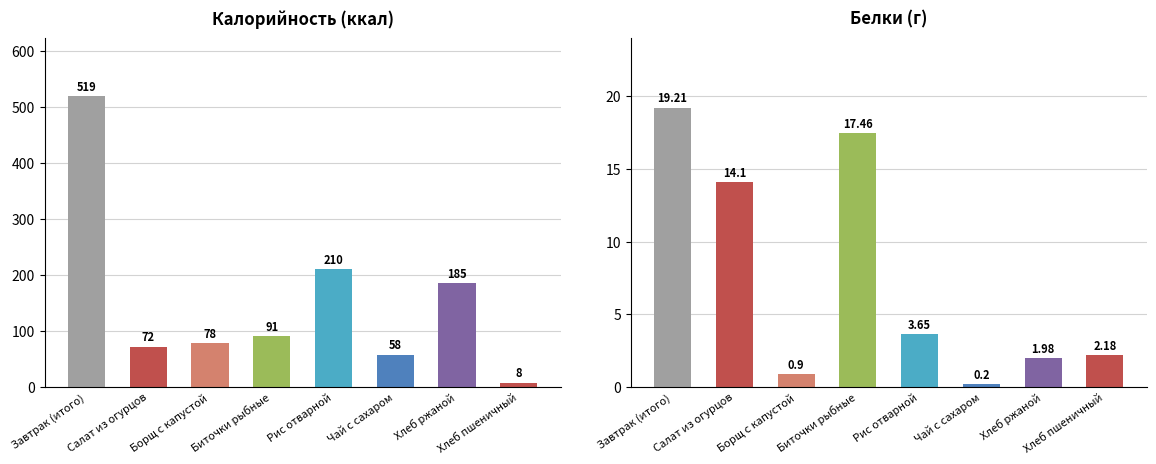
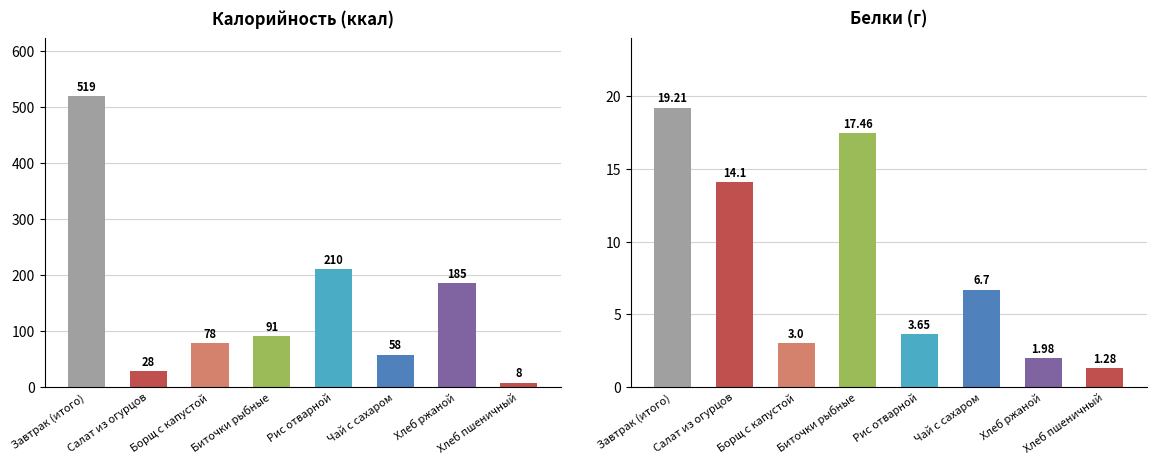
  {
    "Калорийность (ккал)": {
      "Завтрак (итого)": 519,
-     "Салат из огурцов": 72,
+     "Салат из огурцов": 28,
      "Борщ с капустой": 78,
      "Биточки рыбные": 91,
      "Рис отварной": 210,
      "Чай с сахаром": 58,
      "Хлеб ржаной": 185,
      "Хлеб пшеничный": 8
    },
    "Белки (г)": {
      "Завтрак (итого)": 19.21,
      "Салат из огурцов": 14.1,
-     "Борщ с капустой": 0.9,
+     "Борщ с капустой": 3.0,
      "Биточки рыбные": 17.46,
      "Рис отварной": 3.65,
-     "Чай с сахаром": 0.2,
+     "Чай с сахаром": 6.7,
      "Хлеб ржаной": 1.98,
-     "Хлеб пшеничный": 2.18
+     "Хлеб пшеничный": 1.28
    }
  }
